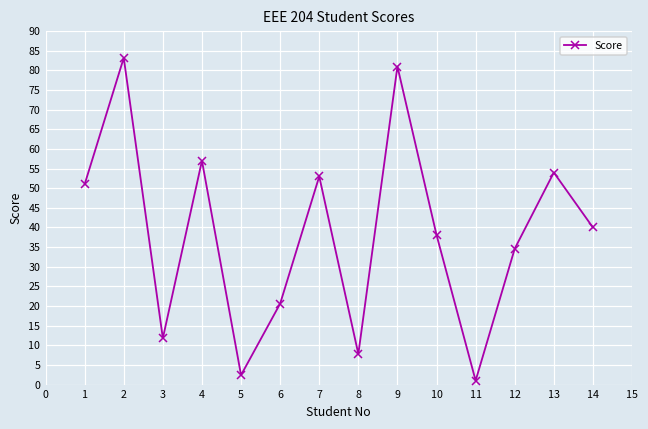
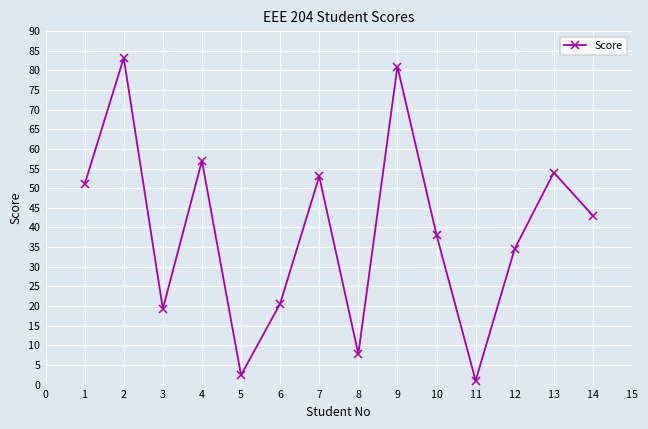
  {
    "1": 51,
    "2": 83,
-   "3": 12,
+   "3": 19,
    "4": 57,
    "5": 2,
    "6": 21,
    "7": 53,
    "8": 8,
    "9": 81,
    "10": 38,
    "11": 1,
    "12": 35,
    "13": 54,
-   "14": 40
+   "14": 43
  }
